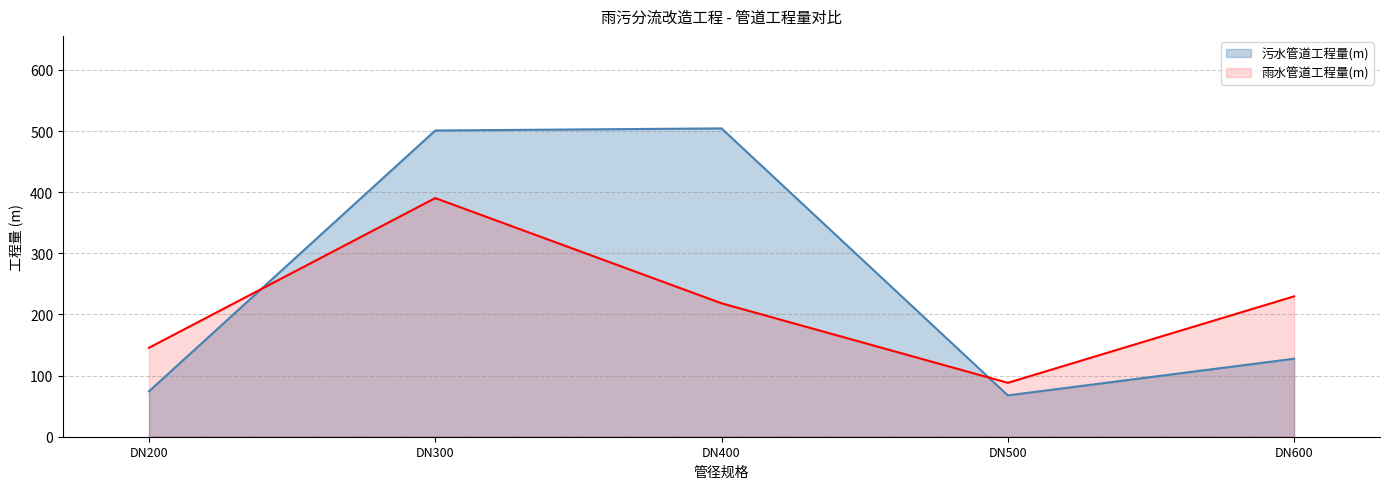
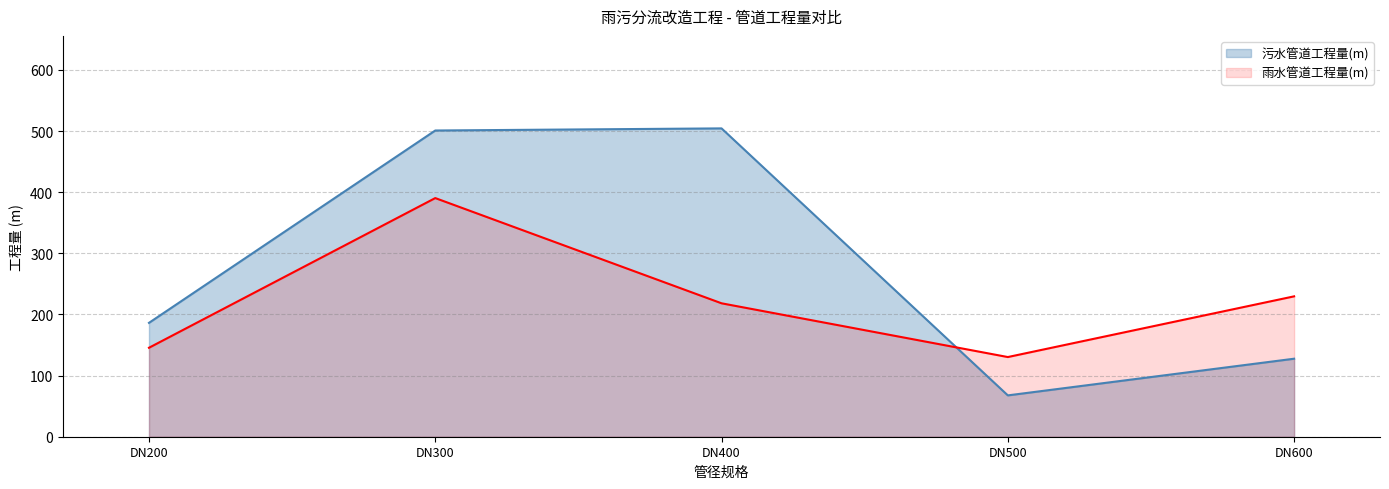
  {
    "污水管道工程量(m)": {
-     "DN200": 70,
+     "DN200": 190,
      "DN300": 500,
      "DN400": 500,
      "DN500": 70,
      "DN600": 130
    },
    "雨水管道工程量(m)": {
      "DN200": 150,
      "DN300": 390,
      "DN400": 220,
-     "DN500": 90,
+     "DN500": 130,
      "DN600": 230
    }
  }
